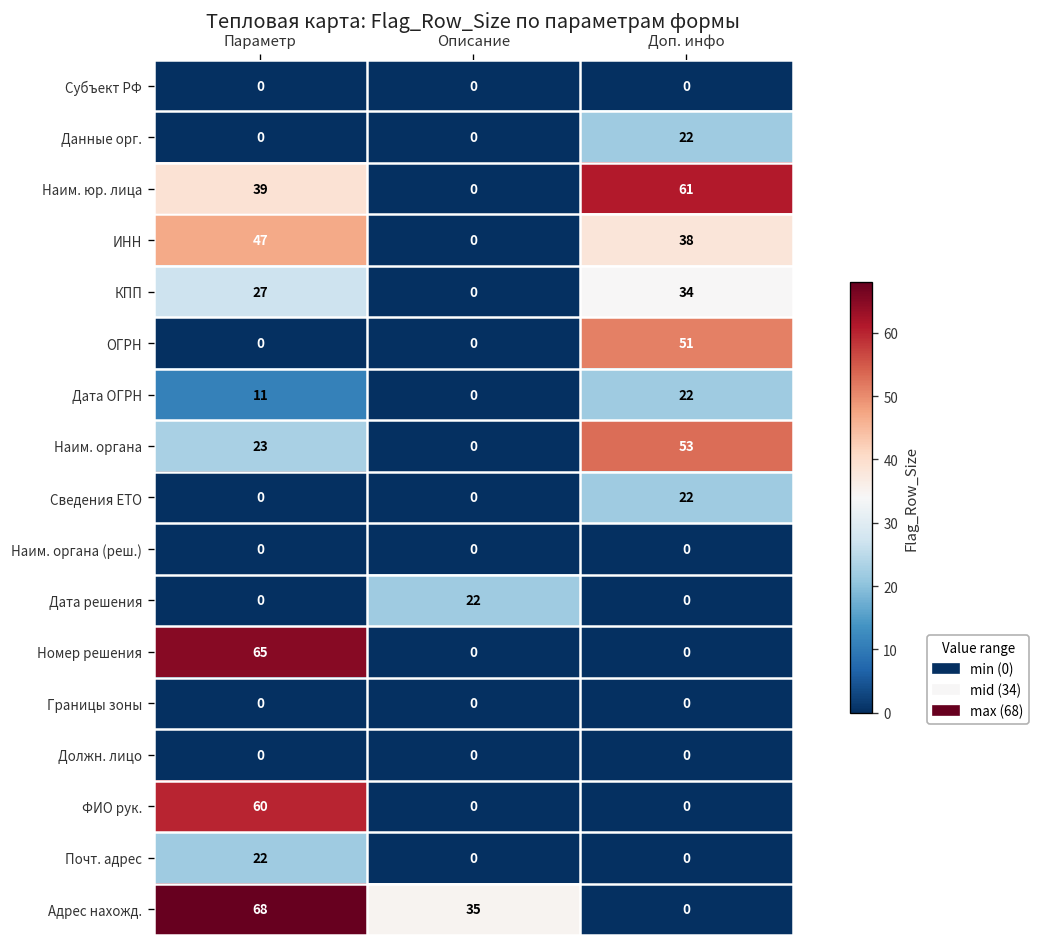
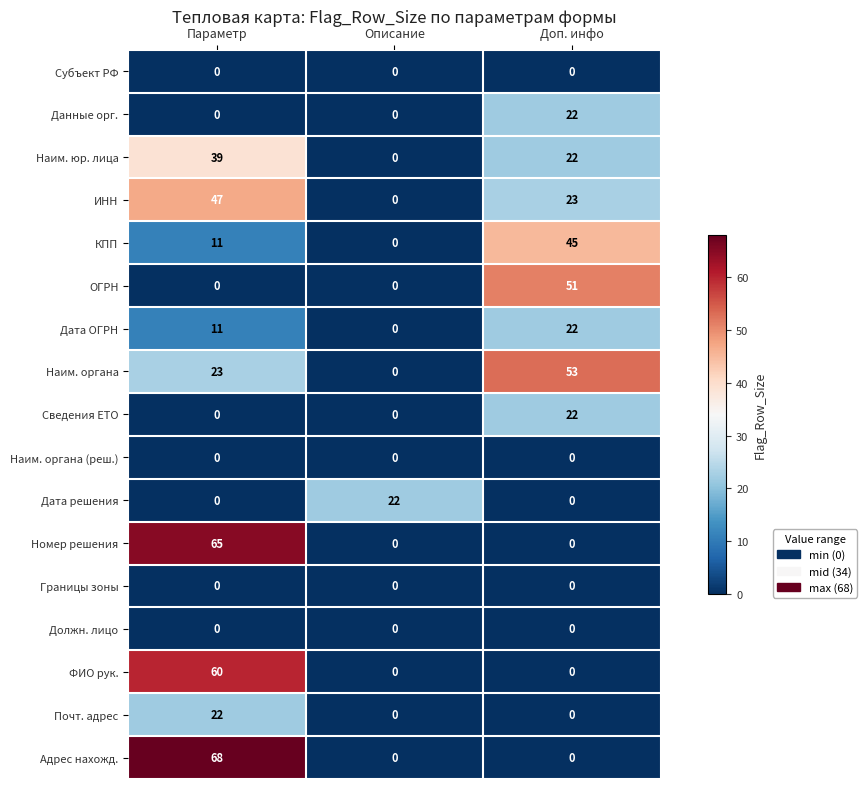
  {
    "Субъект РФ": {
      "Параметр": 0,
      "Описание": 0,
      "Доп. инфо": 0
    },
    "Данные орг.": {
      "Параметр": 0,
      "Описание": 0,
      "Доп. инфо": 22
    },
    "Наим. юр. лица": {
      "Параметр": 39,
      "Описание": 0,
-     "Доп. инфо": 61
+     "Доп. инфо": 22
    },
    "ИНН": {
      "Параметр": 47,
      "Описание": 0,
-     "Доп. инфо": 38
+     "Доп. инфо": 23
    },
    "КПП": {
-     "Параметр": 27,
+     "Параметр": 11,
      "Описание": 0,
-     "Доп. инфо": 34
+     "Доп. инфо": 45
    },
    "ОГРН": {
      "Параметр": 0,
      "Описание": 0,
      "Доп. инфо": 51
    },
    "Дата ОГРН": {
      "Параметр": 11,
      "Описание": 0,
      "Доп. инфо": 22
    },
    "Наим. органа": {
      "Параметр": 23,
      "Описание": 0,
      "Доп. инфо": 53
    },
    "Сведения ЕТО": {
      "Параметр": 0,
      "Описание": 0,
      "Доп. инфо": 22
    },
    "Наим. органа (реш.)": {
      "Параметр": 0,
      "Описание": 0,
      "Доп. инфо": 0
    },
    "Дата решения": {
      "Параметр": 0,
      "Описание": 22,
      "Доп. инфо": 0
    },
    "Номер решения": {
      "Параметр": 65,
      "Описание": 0,
      "Доп. инфо": 0
    },
    "Границы зоны": {
      "Параметр": 0,
      "Описание": 0,
      "Доп. инфо": 0
    },
    "Должн. лицо": {
      "Параметр": 0,
      "Описание": 0,
      "Доп. инфо": 0
    },
    "ФИО рук.": {
      "Параметр": 60,
      "Описание": 0,
      "Доп. инфо": 0
    },
    "Почт. адрес": {
      "Параметр": 22,
      "Описание": 0,
      "Доп. инфо": 0
    },
    "Адрес нахожд.": {
      "Параметр": 68,
-     "Описание": 35,
+     "Описание": 0,
      "Доп. инфо": 0
    }
  }
